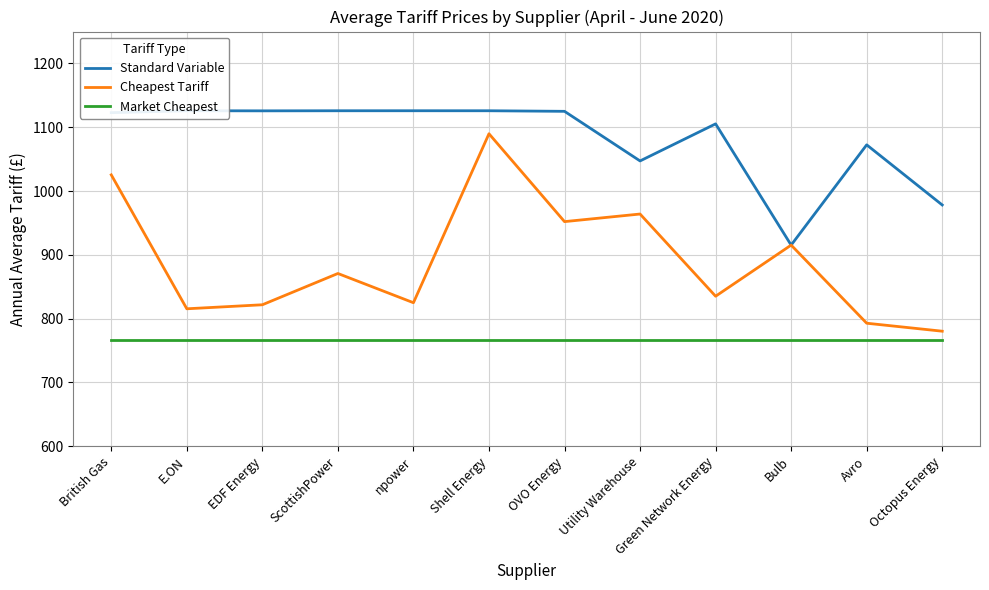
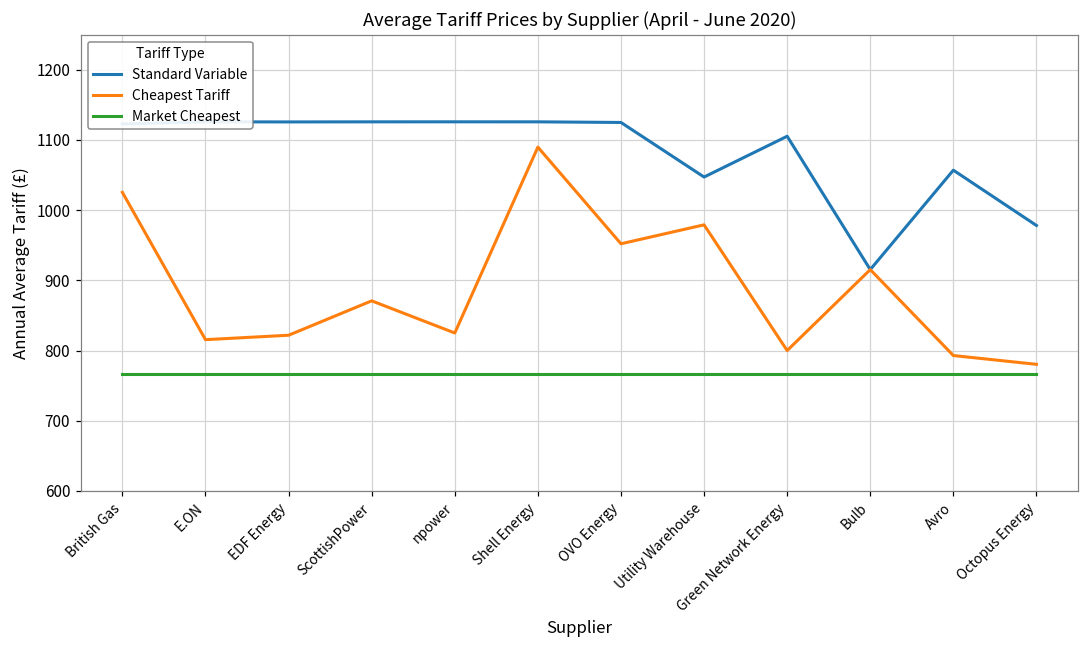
  {
    "Standard Variable": {
      "EDF Energy": 1130,
      "ScottishPower": 1130,
      "npower": 1130,
      "Shell Energy": 1130,
      "OVO Energy": 1120,
      "Utility Warehouse": 1050,
      "Green Network Energy": 1110,
-     "Avro": 1070,
+     "Avro": 1060,
      "Octopus Energy": 980
    },
    "Cheapest Tariff": {
      "British Gas": 1030,
      "E.ON": 820,
      "EDF Energy": 820,
      "ScottishPower": 870,
      "npower": 820,
      "Shell Energy": 1090,
      "OVO Energy": 950,
-     "Utility Warehouse": 960,
-     "Green Network Energy": 840,
+     "Utility Warehouse": 980,
+     "Green Network Energy": 800,
      "Avro": 790,
      "Octopus Energy": 780
    },
    "Market Cheapest": {
      "British Gas": 770,
      "E.ON": 770,
      "EDF Energy": 770,
      "ScottishPower": 770,
      "npower": 770,
      "Shell Energy": 770,
      "OVO Energy": 770,
      "Utility Warehouse": 770,
      "Green Network Energy": 770,
      "Bulb": 770,
      "Avro": 770,
      "Octopus Energy": 770
    }
  }
